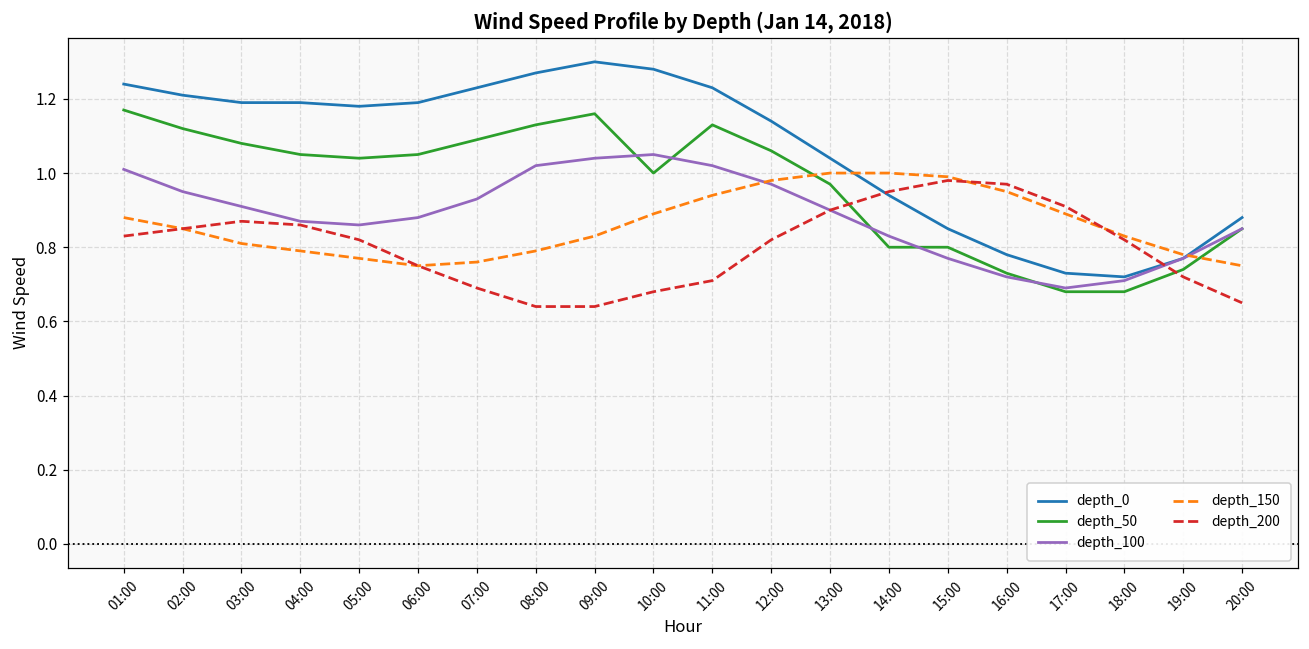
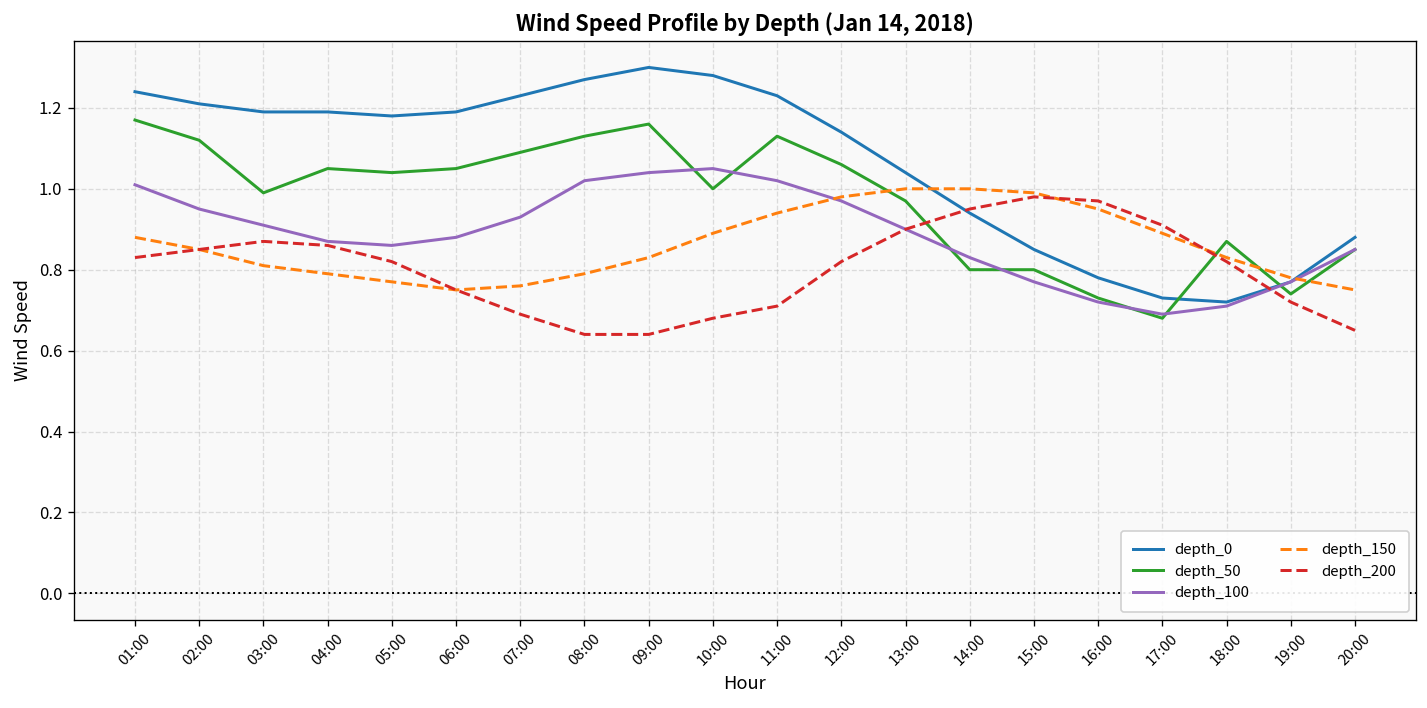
  {
    "depth_0": {
      "01:00": 1.24,
      "02:00": 1.21,
      "03:00": 1.19,
      "04:00": 1.19,
      "05:00": 1.18,
      "06:00": 1.19,
      "07:00": 1.23,
      "08:00": 1.27,
      "09:00": 1.30,
      "10:00": 1.28,
      "11:00": 1.23,
      "12:00": 1.14,
      "13:00": 1.04,
      "14:00": 0.94,
      "15:00": 0.85,
      "16:00": 0.78,
      "17:00": 0.73,
      "18:00": 0.72,
      "20:00": 0.88
    },
    "depth_50": {
      "01:00": 1.17,
      "02:00": 1.12,
-     "03:00": 1.08,
+     "03:00": 0.99,
      "04:00": 1.05,
      "05:00": 1.04,
      "06:00": 1.05,
      "07:00": 1.09,
      "08:00": 1.13,
      "09:00": 1.16,
      "10:00": 1.00,
      "11:00": 1.13,
      "12:00": 1.06,
      "13:00": 0.97,
      "14:00": 0.80,
      "15:00": 0.80,
      "16:00": 0.73,
      "17:00": 0.68,
-     "18:00": 0.68,
+     "18:00": 0.87,
      "19:00": 0.74
    },
    "depth_100": {
      "01:00": 1.01,
      "02:00": 0.95,
      "03:00": 0.91,
      "04:00": 0.87,
      "05:00": 0.86,
      "06:00": 0.88,
      "07:00": 0.93,
      "08:00": 1.02,
      "09:00": 1.04,
      "10:00": 1.05,
      "11:00": 1.02,
      "12:00": 0.97,
      "14:00": 0.83,
      "15:00": 0.77,
      "16:00": 0.72,
      "17:00": 0.69,
      "18:00": 0.71
    },
    "depth_150": {
      "01:00": 0.88,
      "03:00": 0.81,
      "04:00": 0.79,
      "05:00": 0.77,
      "07:00": 0.76,
      "08:00": 0.79,
      "09:00": 0.83,
      "10:00": 0.89,
      "11:00": 0.94,
      "12:00": 0.98,
      "13:00": 1.00,
      "14:00": 1.00,
      "15:00": 0.99,
      "16:00": 0.95,
      "17:00": 0.89,
      "18:00": 0.83,
      "19:00": 0.78,
      "20:00": 0.75
    },
    "depth_200": {
      "01:00": 0.83,
      "03:00": 0.87,
      "04:00": 0.86,
      "05:00": 0.82,
      "07:00": 0.69,
      "08:00": 0.64,
      "09:00": 0.64,
      "10:00": 0.68,
      "11:00": 0.71,
      "12:00": 0.82,
      "14:00": 0.95,
      "15:00": 0.98,
      "16:00": 0.97,
      "17:00": 0.91,
      "18:00": 0.82,
      "19:00": 0.72,
      "20:00": 0.65
    }
  }
